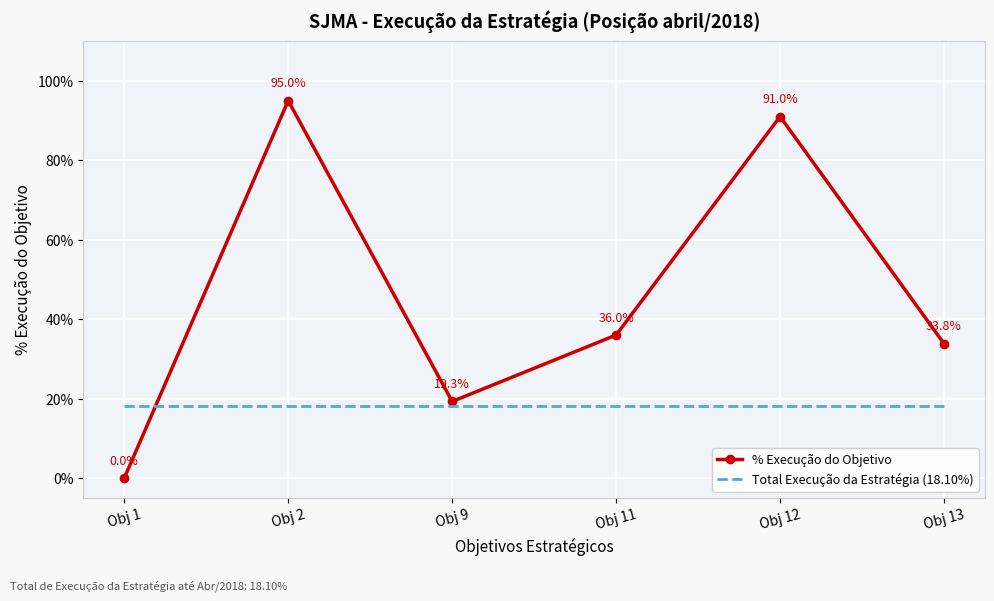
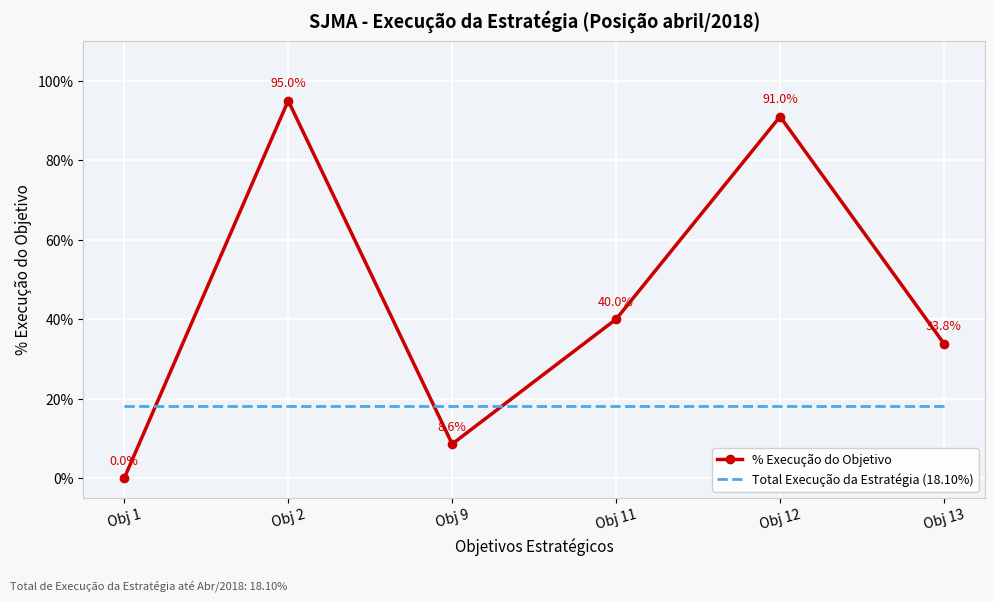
  {
    "% Execução do Objetivo": {
      "Obj 1": "0.0%",
      "Obj 2": "95.0%",
-     "Obj 9": "19.3%",
-     "Obj 11": "36.0%",
+     "Obj 9": "8.6%",
+     "Obj 11": "40.0%",
      "Obj 12": "91.0%",
      "Obj 13": "33.8%"
    },
    "Total Execução da Estratégia (18.10%)": {
      "Obj 1": "18%",
      "Obj 2": "18%",
      "Obj 9": "18%",
      "Obj 11": "18%",
      "Obj 12": "18%",
      "Obj 13": "18%"
    }
  }
